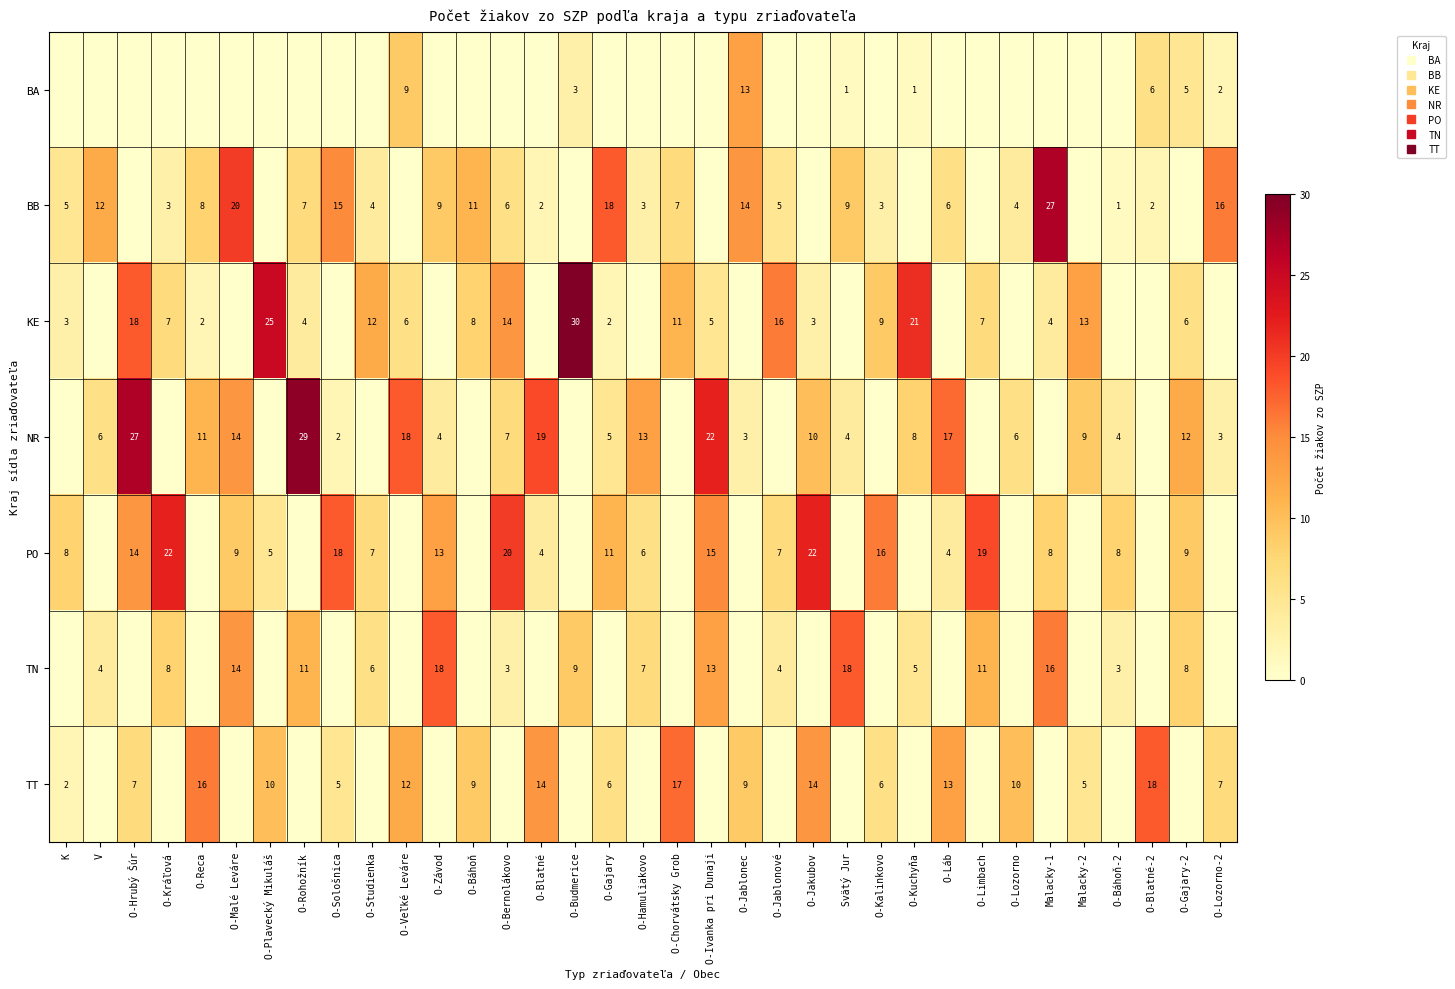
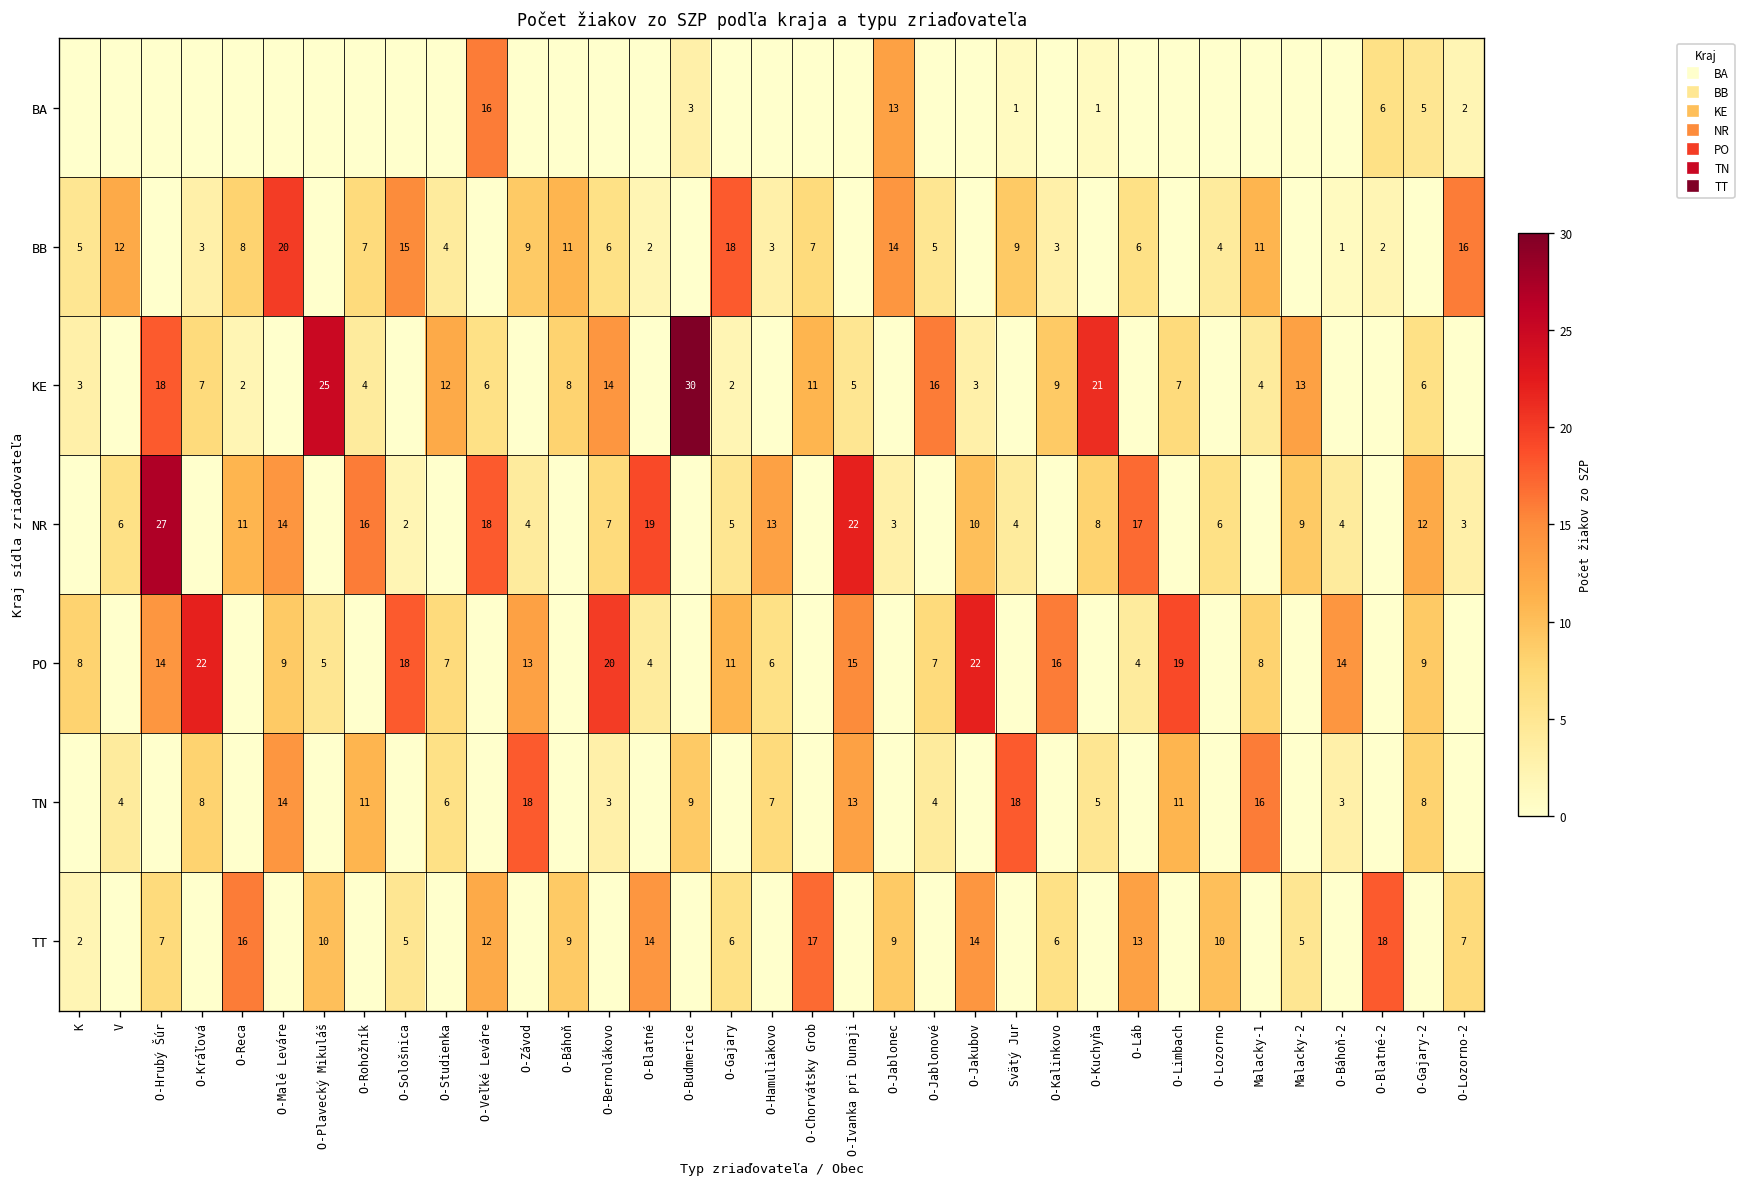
  {
    "BA": {
-     "O-Veľké Leváre": 9,
+     "O-Veľké Leváre": 16,
      "O-Budmerice": 3,
      "O-Jablonec": 13,
      "Svätý Jur": 1,
      "O-Kuchyňa": 1,
      "O-Blatné-2": 6,
      "O-Gajary-2": 5,
      "O-Lozorno-2": 2
    },
    "BB": {
      "K": 5,
      "V": 12,
      "O-Kráľová": 3,
      "O-Reca": 8,
      "O-Malé Leváre": 20,
      "O-Rohožník": 7,
      "O-Sološnica": 15,
      "O-Studienka": 4,
      "O-Závod": 9,
      "O-Báhoň": 11,
      "O-Bernolákovo": 6,
      "O-Blatné": 2,
      "O-Gajary": 18,
      "O-Hamuliakovo": 3,
      "O-Chorvátsky Grob": 7,
      "O-Jablonec": 14,
      "O-Jablonové": 5,
      "Svätý Jur": 9,
      "O-Kalinkovo": 3,
      "O-Láb": 6,
      "O-Lozorno": 4,
-     "Malacky-1": 27,
+     "Malacky-1": 11,
      "O-Báhoň-2": 1,
      "O-Blatné-2": 2,
      "O-Lozorno-2": 16
    },
    "KE": {
      "K": 3,
      "O-Hrubý Šúr": 18,
      "O-Kráľová": 7,
      "O-Reca": 2,
      "O-Plavecký Mikuláš": 25,
      "O-Rohožník": 4,
      "O-Studienka": 12,
      "O-Veľké Leváre": 6,
      "O-Báhoň": 8,
      "O-Bernolákovo": 14,
      "O-Budmerice": 30,
      "O-Gajary": 2,
      "O-Chorvátsky Grob": 11,
      "O-Ivanka pri Dunaji": 5,
      "O-Jablonové": 16,
      "O-Jakubov": 3,
      "O-Kalinkovo": 9,
      "O-Kuchyňa": 21,
      "O-Limbach": 7,
      "Malacky-1": 4,
      "Malacky-2": 13,
      "O-Gajary-2": 6
    },
    "NR": {
      "V": 6,
      "O-Hrubý Šúr": 27,
      "O-Reca": 11,
      "O-Malé Leváre": 14,
-     "O-Rohožník": 29,
+     "O-Rohožník": 16,
      "O-Sološnica": 2,
      "O-Veľké Leváre": 18,
      "O-Závod": 4,
      "O-Bernolákovo": 7,
      "O-Blatné": 19,
      "O-Gajary": 5,
      "O-Hamuliakovo": 13,
      "O-Ivanka pri Dunaji": 22,
      "O-Jablonec": 3,
      "O-Jakubov": 10,
      "Svätý Jur": 4,
      "O-Kuchyňa": 8,
      "O-Láb": 17,
      "O-Lozorno": 6,
      "Malacky-2": 9,
      "O-Báhoň-2": 4,
      "O-Gajary-2": 12,
      "O-Lozorno-2": 3
    },
    "PO": {
      "K": 8,
      "O-Hrubý Šúr": 14,
      "O-Kráľová": 22,
      "O-Malé Leváre": 9,
      "O-Plavecký Mikuláš": 5,
      "O-Sološnica": 18,
      "O-Studienka": 7,
      "O-Závod": 13,
      "O-Bernolákovo": 20,
      "O-Blatné": 4,
      "O-Gajary": 11,
      "O-Hamuliakovo": 6,
      "O-Ivanka pri Dunaji": 15,
      "O-Jablonové": 7,
      "O-Jakubov": 22,
      "O-Kalinkovo": 16,
      "O-Láb": 4,
      "O-Limbach": 19,
      "Malacky-1": 8,
-     "O-Báhoň-2": 8,
+     "O-Báhoň-2": 14,
      "O-Gajary-2": 9
    },
    "TN": {
      "V": 4,
      "O-Kráľová": 8,
      "O-Malé Leváre": 14,
      "O-Rohožník": 11,
      "O-Studienka": 6,
      "O-Závod": 18,
      "O-Bernolákovo": 3,
      "O-Budmerice": 9,
      "O-Hamuliakovo": 7,
      "O-Ivanka pri Dunaji": 13,
      "O-Jablonové": 4,
      "Svätý Jur": 18,
      "O-Kuchyňa": 5,
      "O-Limbach": 11,
      "Malacky-1": 16,
      "O-Báhoň-2": 3,
      "O-Gajary-2": 8
    },
    "TT": {
      "K": 2,
      "O-Hrubý Šúr": 7,
      "O-Reca": 16,
      "O-Plavecký Mikuláš": 10,
      "O-Sološnica": 5,
      "O-Veľké Leváre": 12,
      "O-Báhoň": 9,
      "O-Blatné": 14,
      "O-Gajary": 6,
      "O-Chorvátsky Grob": 17,
      "O-Jablonec": 9,
      "O-Jakubov": 14,
      "O-Kalinkovo": 6,
      "O-Láb": 13,
      "O-Lozorno": 10,
      "Malacky-2": 5,
      "O-Blatné-2": 18,
      "O-Lozorno-2": 7
    }
  }
